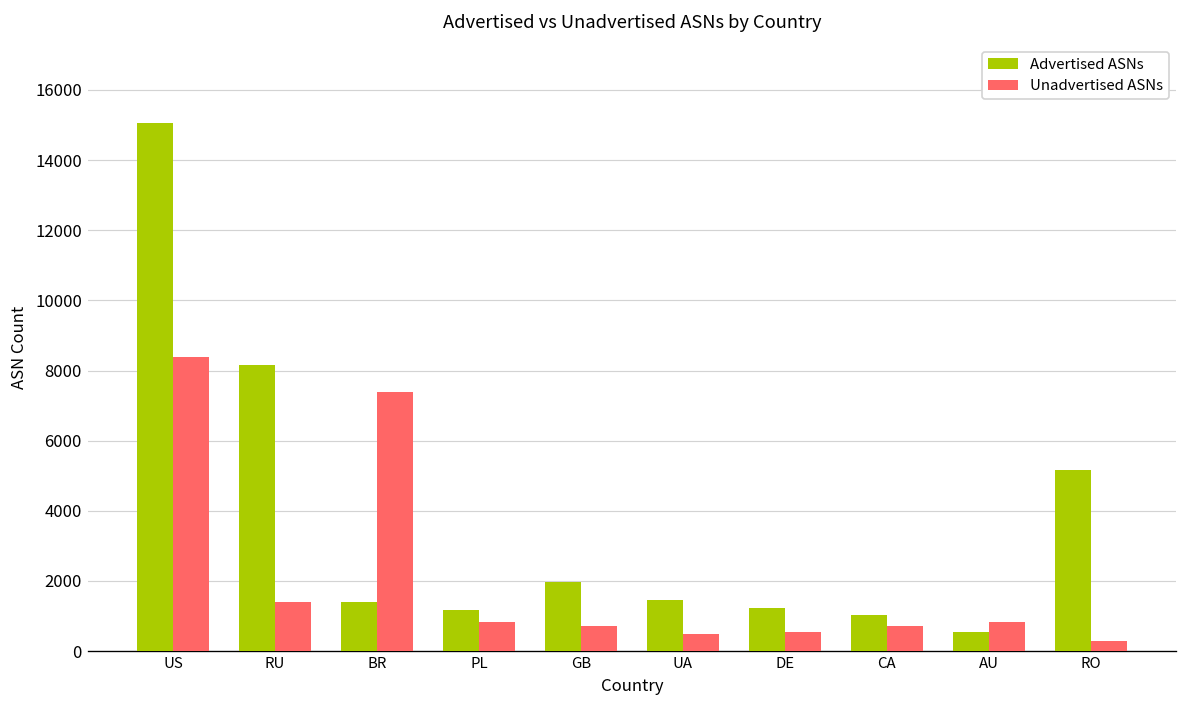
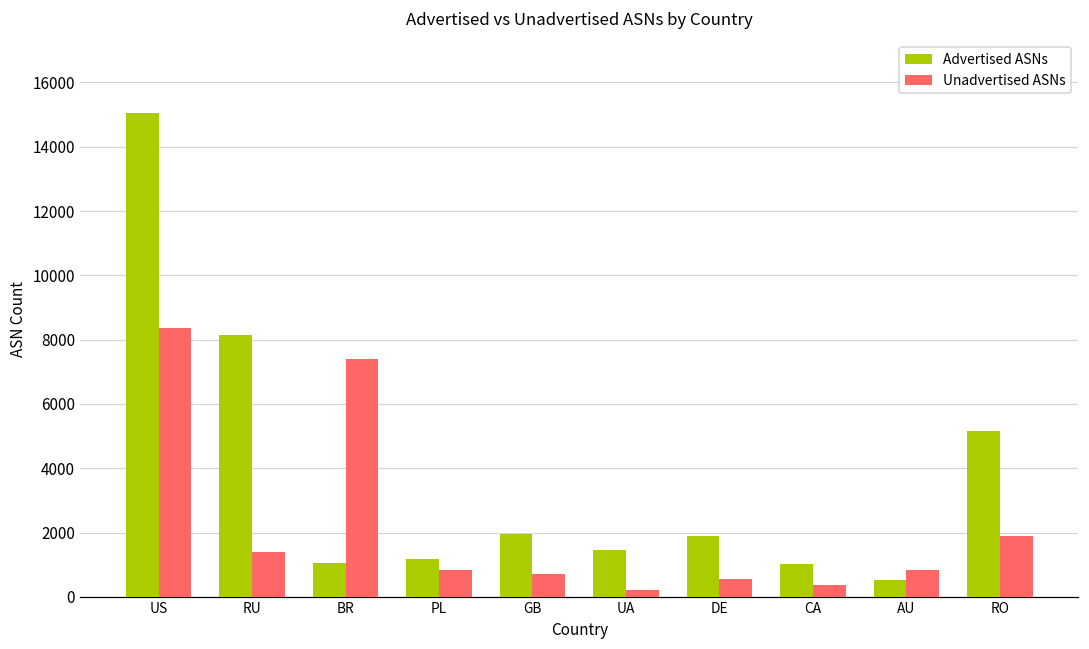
  {
    "Advertised ASNs": {
      "US": 15000,
      "RU": 8100,
-     "BR": 1400,
+     "BR": 1000,
      "PL": 1200,
      "GB": 2000,
      "UA": 1500,
-     "DE": 1200,
+     "DE": 1900,
      "CA": 1000,
      "AU": 500,
      "RO": 5200
    },
    "Unadvertised ASNs": {
      "US": 8400,
      "RU": 1400,
      "BR": 7400,
      "PL": 800,
      "GB": 700,
-     "UA": 500,
+     "UA": 200,
      "DE": 600,
-     "CA": 700,
+     "CA": 400,
      "AU": 800,
-     "RO": 300
+     "RO": 1900
    }
  }
